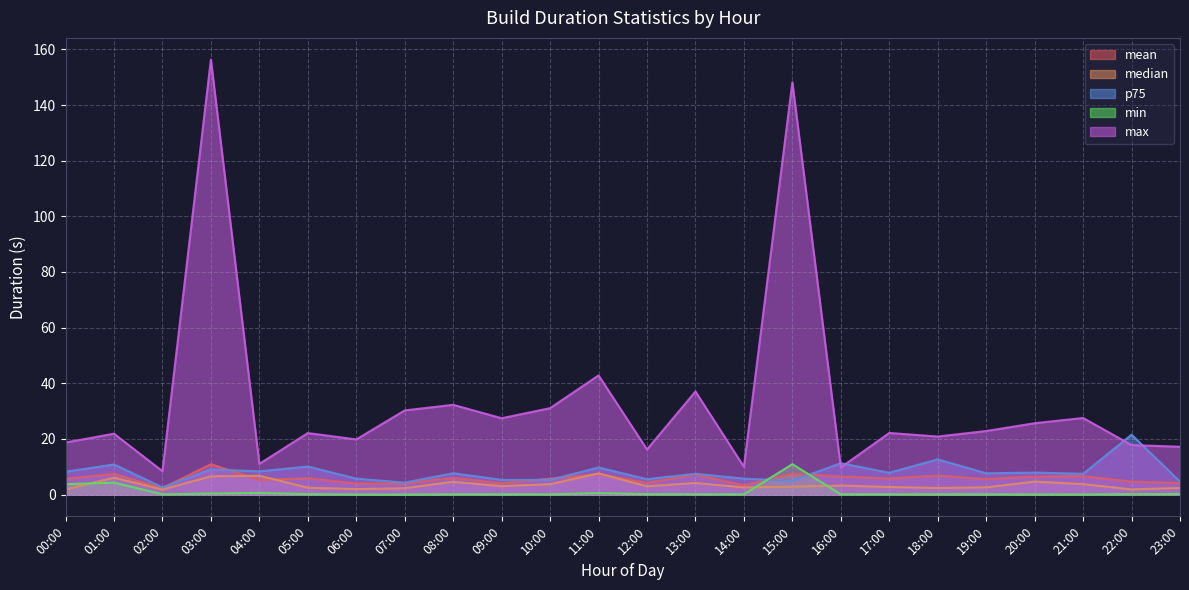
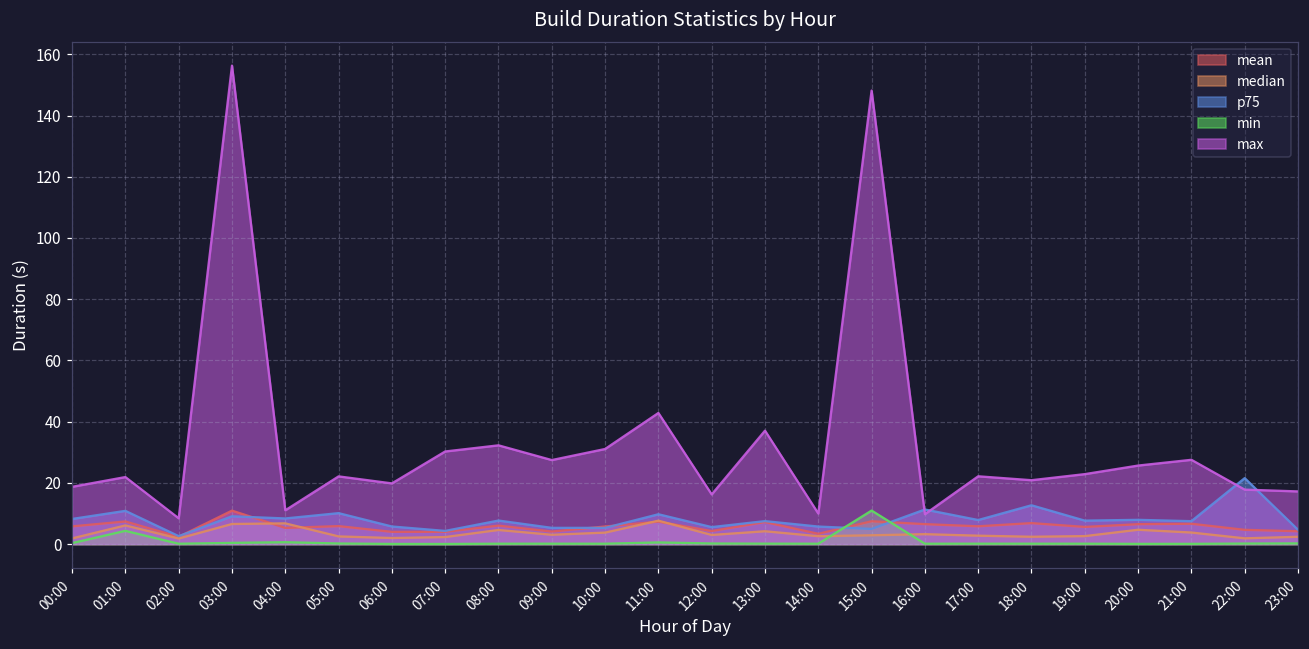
  {
    "p75": {
      "00:00": 8,
      "01:00": 11,
      "03:00": 9,
      "04:00": 8,
      "05:00": 10,
      "06:00": 6,
      "08:00": 8,
      "09:00": 5,
      "11:00": 10,
      "12:00": 6,
      "14:00": 6,
      "15:00": 5,
      "16:00": 11,
      "17:00": 8,
      "18:00": 13,
      "19:00": 8,
      "20:00": 8,
      "22:00": 22
    },
    "min": {
-     "00:00": 4,
+     "00:00": 0,
      "01:00": 4,
      "02:00": 0,
      "03:00": 0,
      "04:00": 1,
      "05:00": 0,
      "06:00": 0,
      "07:00": 0,
      "08:00": 0,
      "09:00": 0,
      "10:00": 0,
      "11:00": 1,
      "12:00": 0,
      "13:00": 0,
      "14:00": 0,
      "15:00": 11,
      "16:00": 0,
      "17:00": 0,
      "18:00": 0,
      "19:00": 0,
      "20:00": 0,
      "21:00": 0,
      "22:00": 0,
      "23:00": 0
    },
    "max": {
      "00:00": 19,
      "01:00": 22,
      "02:00": 8,
      "03:00": 156,
      "04:00": 11,
      "05:00": 22,
      "06:00": 20,
      "07:00": 30,
      "08:00": 32,
      "09:00": 27,
      "10:00": 31,
      "11:00": 43,
      "12:00": 16,
      "13:00": 37,
      "14:00": 10,
      "15:00": 148,
      "16:00": 10,
      "17:00": 22,
      "18:00": 21,
      "19:00": 23,
      "20:00": 26,
      "21:00": 28,
      "22:00": 18,
      "23:00": 17
    }
  }
